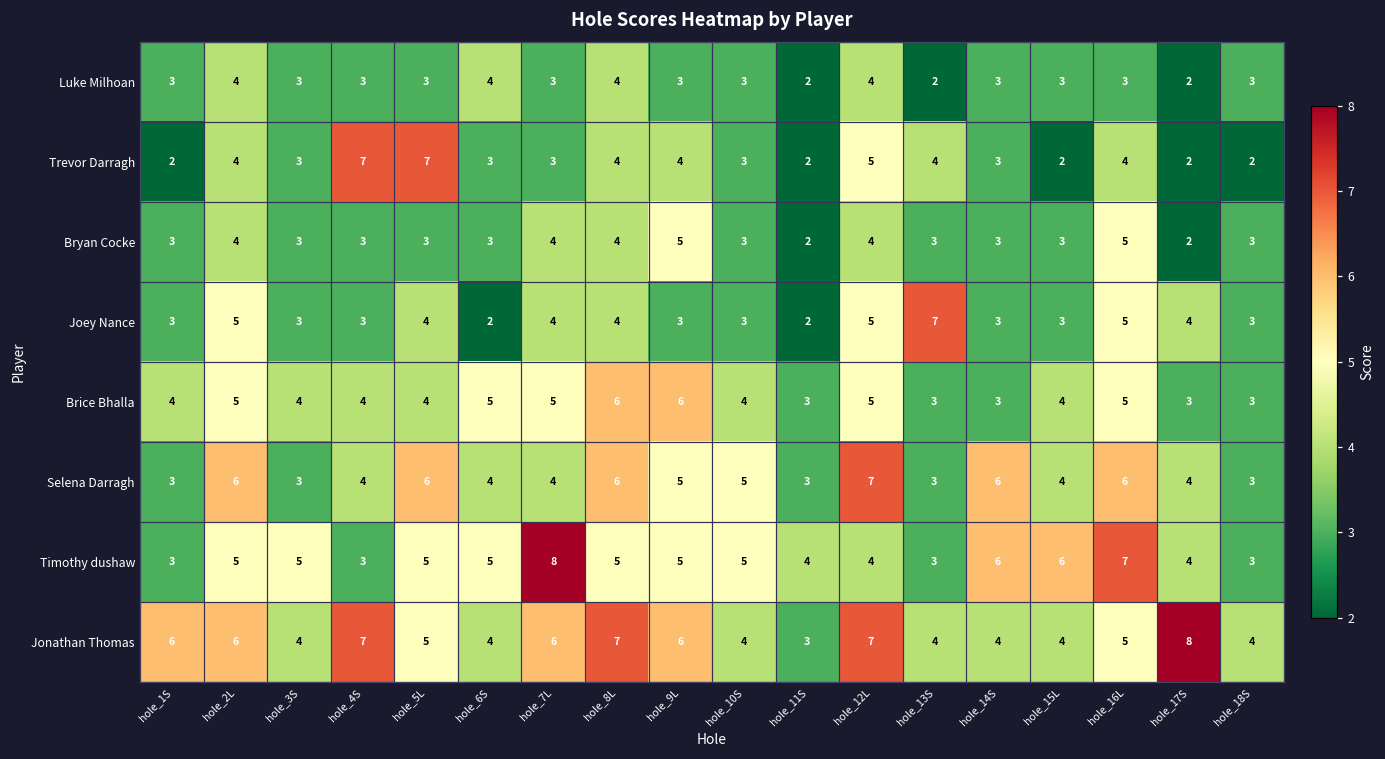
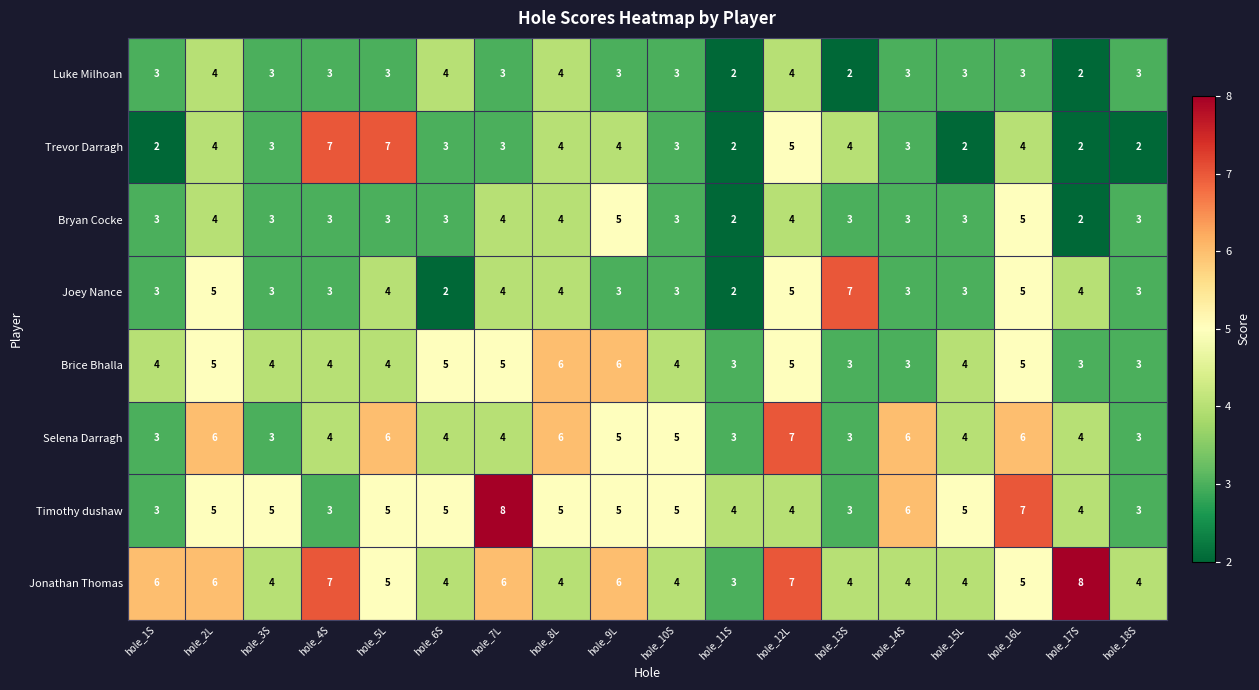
  {
    "Luke Milhoan": {
      "hole_1S": 3,
      "hole_2L": 4,
      "hole_3S": 3,
      "hole_4S": 3,
      "hole_5L": 3,
      "hole_6S": 4,
      "hole_7L": 3,
      "hole_8L": 4,
      "hole_9L": 3,
      "hole_10S": 3,
      "hole_11S": 2,
      "hole_12L": 4,
      "hole_13S": 2,
      "hole_14S": 3,
      "hole_15L": 3,
      "hole_16L": 3,
      "hole_17S": 2,
      "hole_18S": 3
    },
    "Trevor Darragh": {
      "hole_1S": 2,
      "hole_2L": 4,
      "hole_3S": 3,
      "hole_4S": 7,
      "hole_5L": 7,
      "hole_6S": 3,
      "hole_7L": 3,
      "hole_8L": 4,
      "hole_9L": 4,
      "hole_10S": 3,
      "hole_11S": 2,
      "hole_12L": 5,
      "hole_13S": 4,
      "hole_14S": 3,
      "hole_15L": 2,
      "hole_16L": 4,
      "hole_17S": 2,
      "hole_18S": 2
    },
    "Bryan Cocke": {
      "hole_1S": 3,
      "hole_2L": 4,
      "hole_3S": 3,
      "hole_4S": 3,
      "hole_5L": 3,
      "hole_6S": 3,
      "hole_7L": 4,
      "hole_8L": 4,
      "hole_9L": 5,
      "hole_10S": 3,
      "hole_11S": 2,
      "hole_12L": 4,
      "hole_13S": 3,
      "hole_14S": 3,
      "hole_15L": 3,
      "hole_16L": 5,
      "hole_17S": 2,
      "hole_18S": 3
    },
    "Joey Nance": {
      "hole_1S": 3,
      "hole_2L": 5,
      "hole_3S": 3,
      "hole_4S": 3,
      "hole_5L": 4,
      "hole_6S": 2,
      "hole_7L": 4,
      "hole_8L": 4,
      "hole_9L": 3,
      "hole_10S": 3,
      "hole_11S": 2,
      "hole_12L": 5,
      "hole_13S": 7,
      "hole_14S": 3,
      "hole_15L": 3,
      "hole_16L": 5,
      "hole_17S": 4,
      "hole_18S": 3
    },
    "Brice Bhalla": {
      "hole_1S": 4,
      "hole_2L": 5,
      "hole_3S": 4,
      "hole_4S": 4,
      "hole_5L": 4,
      "hole_6S": 5,
      "hole_7L": 5,
      "hole_8L": 6,
      "hole_9L": 6,
      "hole_10S": 4,
      "hole_11S": 3,
      "hole_12L": 5,
      "hole_13S": 3,
      "hole_14S": 3,
      "hole_15L": 4,
      "hole_16L": 5,
      "hole_17S": 3,
      "hole_18S": 3
    },
    "Selena Darragh": {
      "hole_1S": 3,
      "hole_2L": 6,
      "hole_3S": 3,
      "hole_4S": 4,
      "hole_5L": 6,
      "hole_6S": 4,
      "hole_7L": 4,
      "hole_8L": 6,
      "hole_9L": 5,
      "hole_10S": 5,
      "hole_11S": 3,
      "hole_12L": 7,
      "hole_13S": 3,
      "hole_14S": 6,
      "hole_15L": 4,
      "hole_16L": 6,
      "hole_17S": 4,
      "hole_18S": 3
    },
    "Timothy dushaw": {
      "hole_1S": 3,
      "hole_2L": 5,
      "hole_3S": 5,
      "hole_4S": 3,
      "hole_5L": 5,
      "hole_6S": 5,
      "hole_7L": 8,
      "hole_8L": 5,
      "hole_9L": 5,
      "hole_10S": 5,
      "hole_11S": 4,
      "hole_12L": 4,
      "hole_13S": 3,
      "hole_14S": 6,
-     "hole_15L": 6,
+     "hole_15L": 5,
      "hole_16L": 7,
      "hole_17S": 4,
      "hole_18S": 3
    },
    "Jonathan Thomas": {
      "hole_1S": 6,
      "hole_2L": 6,
      "hole_3S": 4,
      "hole_4S": 7,
      "hole_5L": 5,
      "hole_6S": 4,
      "hole_7L": 6,
-     "hole_8L": 7,
+     "hole_8L": 4,
      "hole_9L": 6,
      "hole_10S": 4,
      "hole_11S": 3,
      "hole_12L": 7,
      "hole_13S": 4,
      "hole_14S": 4,
      "hole_15L": 4,
      "hole_16L": 5,
      "hole_17S": 8,
      "hole_18S": 4
    }
  }
